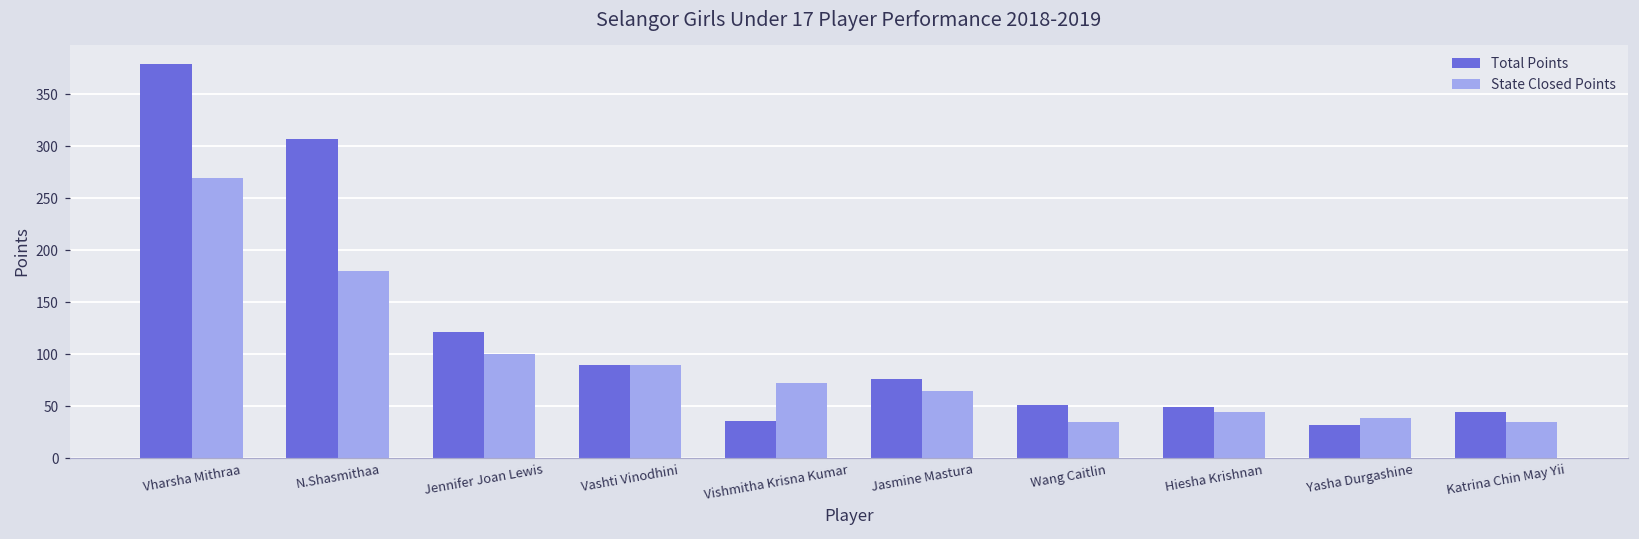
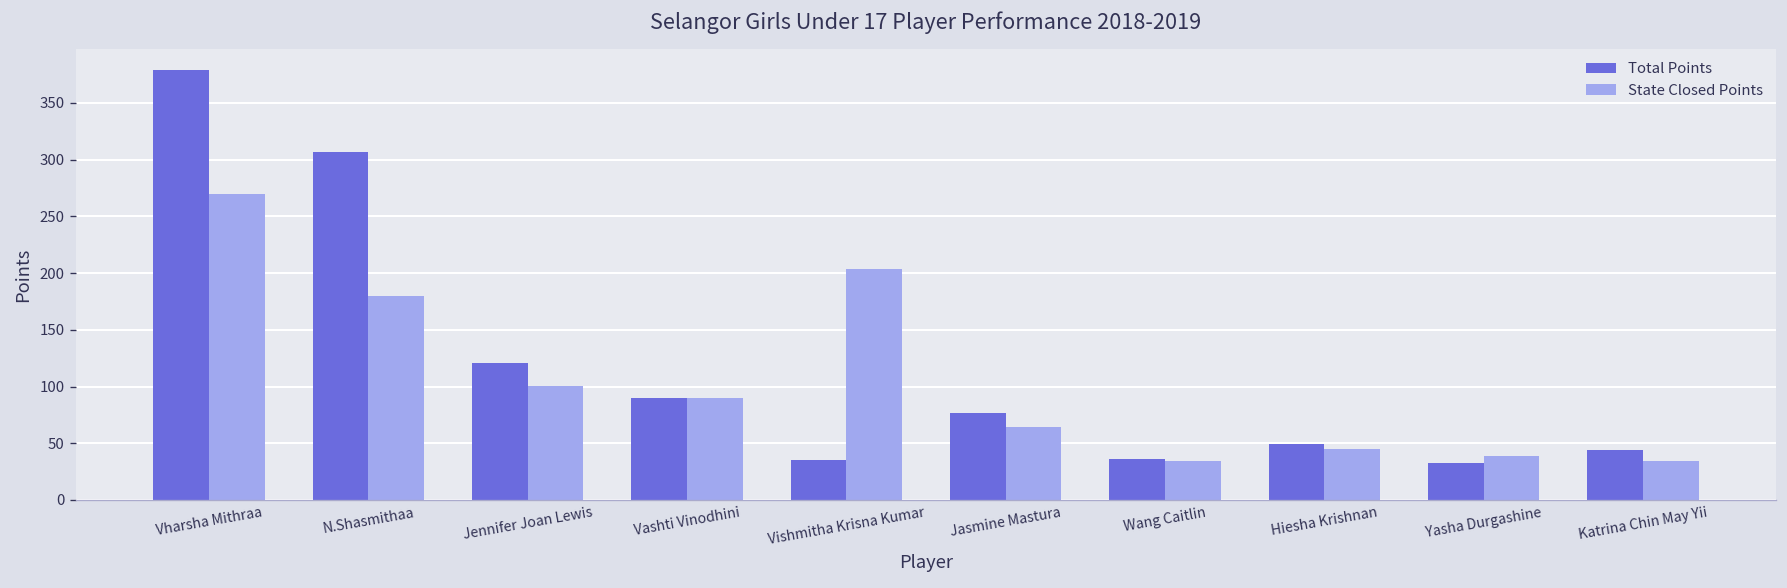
  {
    "Total Points": {
      "Vharsha Mithraa": 380,
      "N.Shasmithaa": 310,
      "Jennifer Joan Lewis": 120,
      "Vashti Vinodhini": 90,
      "Vishmitha Krisna Kumar": 40,
      "Jasmine Mastura": 80,
-     "Wang Caitlin": 50,
+     "Wang Caitlin": 40,
      "Hiesha Krishnan": 50,
      "Yasha Durgashine": 30,
      "Katrina Chin May Yii": 40
    },
    "State Closed Points": {
      "Vharsha Mithraa": 270,
      "N.Shasmithaa": 180,
      "Jennifer Joan Lewis": 100,
      "Vashti Vinodhini": 90,
-     "Vishmitha Krisna Kumar": 70,
+     "Vishmitha Krisna Kumar": 200,
      "Jasmine Mastura": 60,
      "Wang Caitlin": 30,
      "Hiesha Krishnan": 50,
      "Yasha Durgashine": 40,
      "Katrina Chin May Yii": 30
    }
  }
